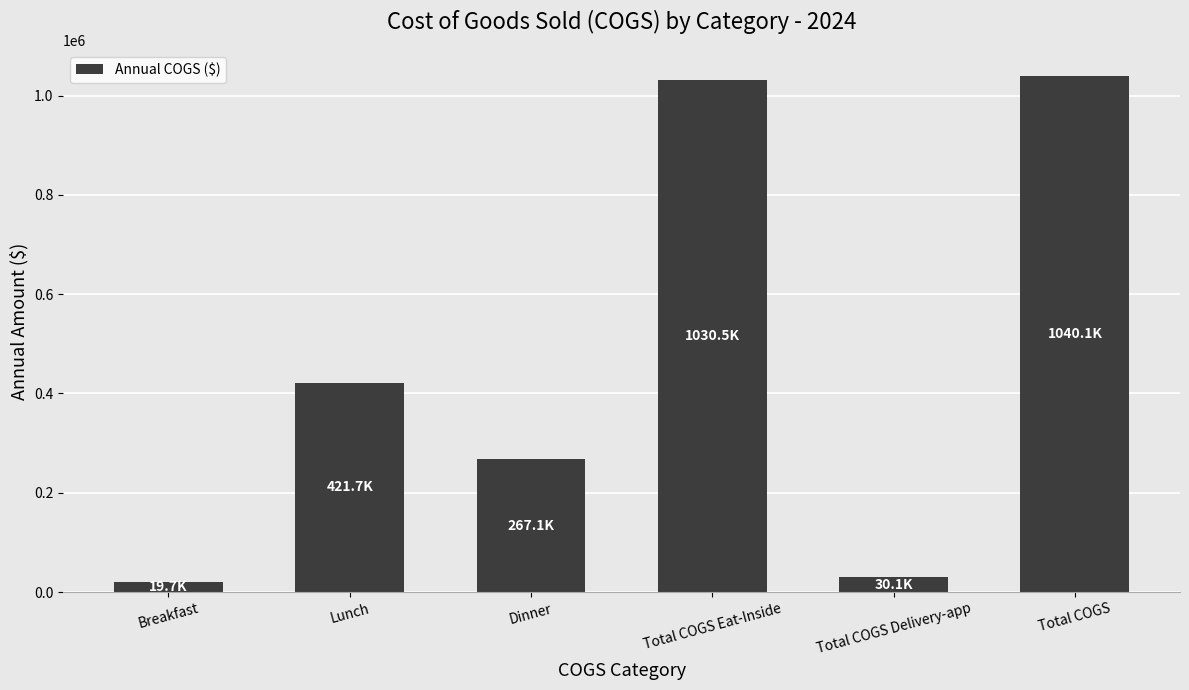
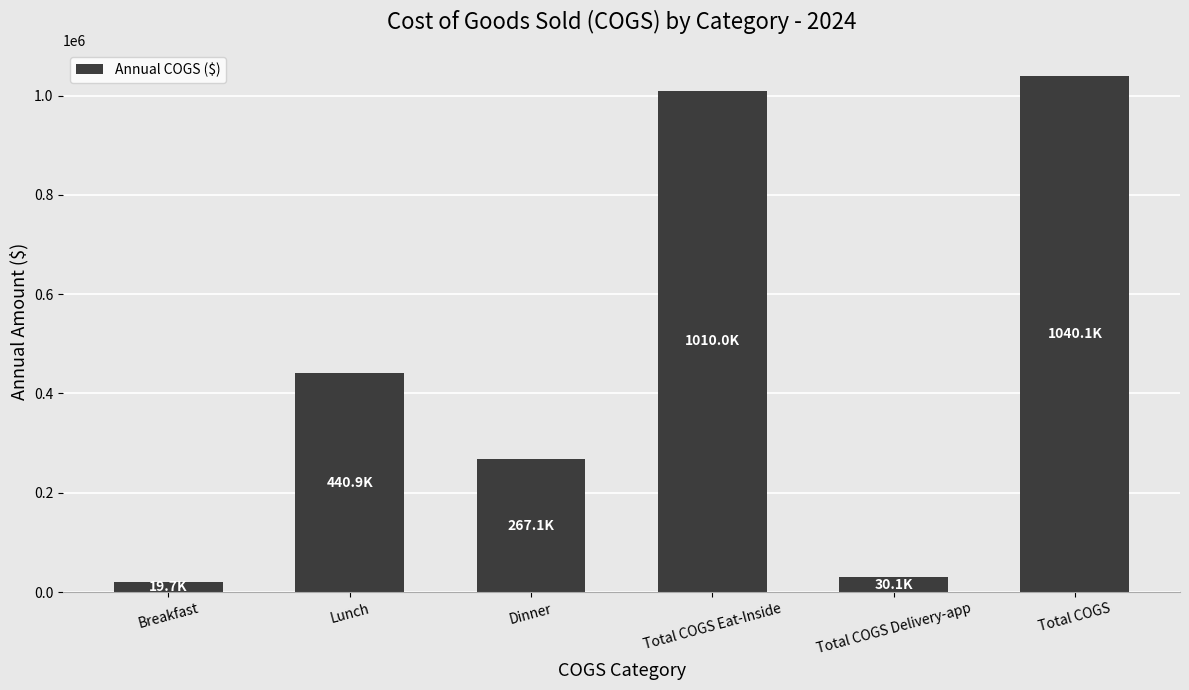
  {
    "Breakfast": "19.7K",
-   "Lunch": "421.7K",
+   "Lunch": "440.9K",
    "Dinner": "267.1K",
-   "Total COGS Eat-Inside": "1030.5K",
+   "Total COGS Eat-Inside": "1010.0K",
    "Total COGS Delivery-app": "30.1K",
    "Total COGS": "1040.1K"
  }
